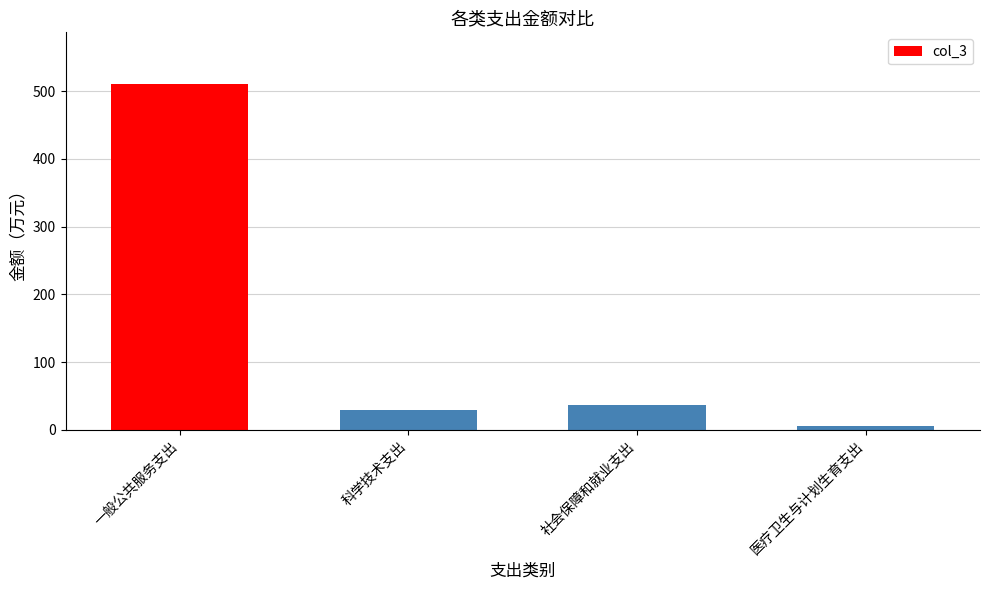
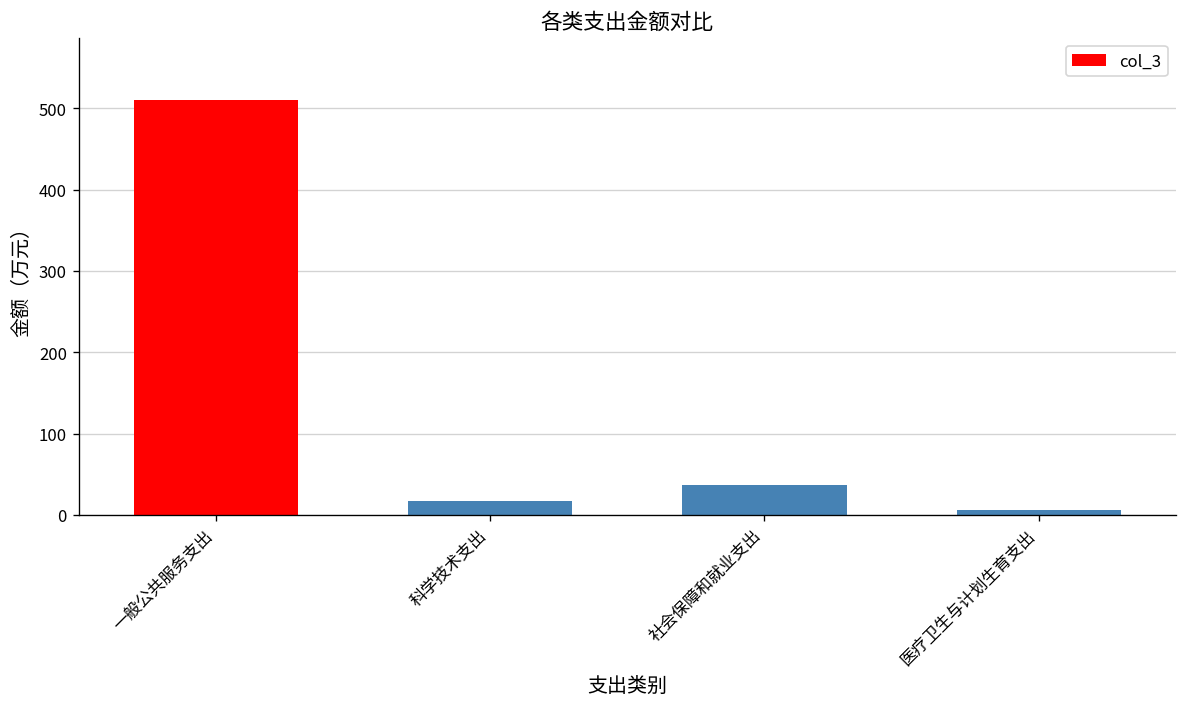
  {
    "一般公共服务支出": 510,
-   "科学技术支出": 30,
+   "科学技术支出": 20,
    "社会保障和就业支出": 40,
    "医疗卫生与计划生育支出": 10
  }
